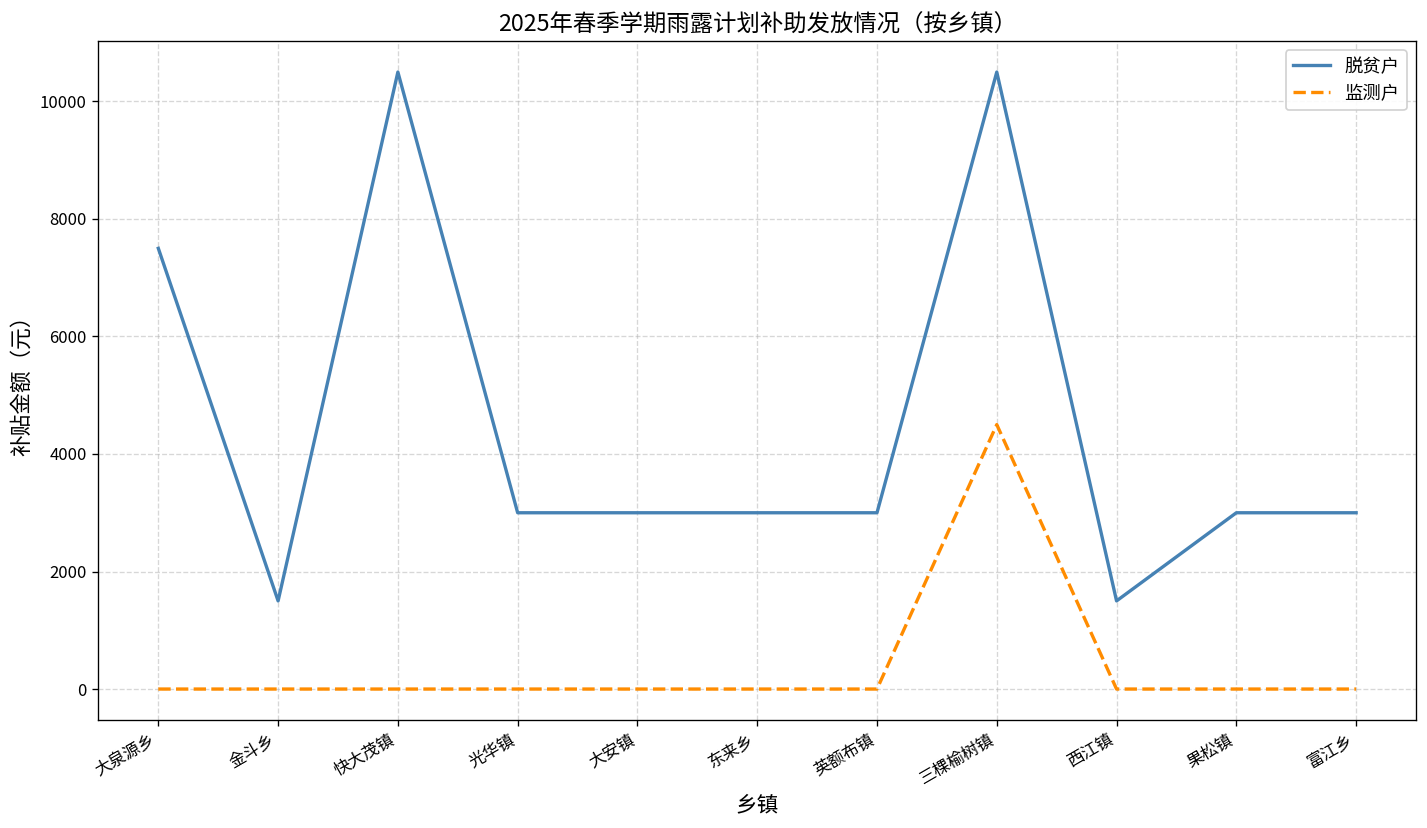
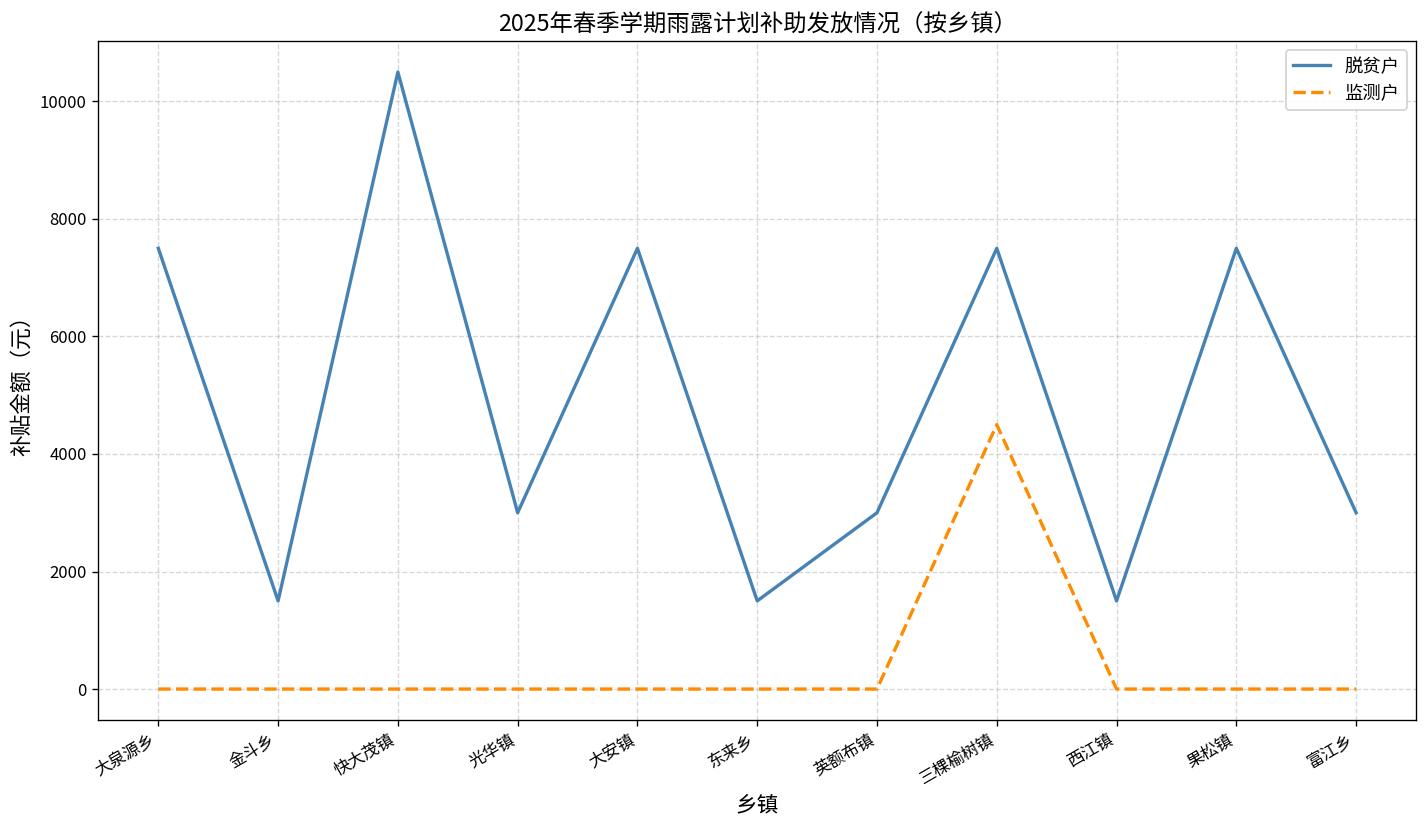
  {
    "脱贫户": {
      "大泉源乡": 7500,
      "金斗乡": 1500,
      "快大茂镇": 10500,
      "光华镇": 3000,
-     "大安镇": 3000,
-     "东来乡": 3000,
+     "大安镇": 7500,
+     "东来乡": 1500,
      "英额布镇": 3000,
-     "三棵榆树镇": 10500,
+     "三棵榆树镇": 7500,
      "西江镇": 1500,
-     "果松镇": 3000,
+     "果松镇": 7500,
      "富江乡": 3000
    },
    "监测户": {
      "大泉源乡": 0,
      "金斗乡": 0,
      "快大茂镇": 0,
      "光华镇": 0,
      "大安镇": 0,
      "东来乡": 0,
      "英额布镇": 0,
      "三棵榆树镇": 4500,
      "西江镇": 0,
      "果松镇": 0,
      "富江乡": 0
    }
  }
